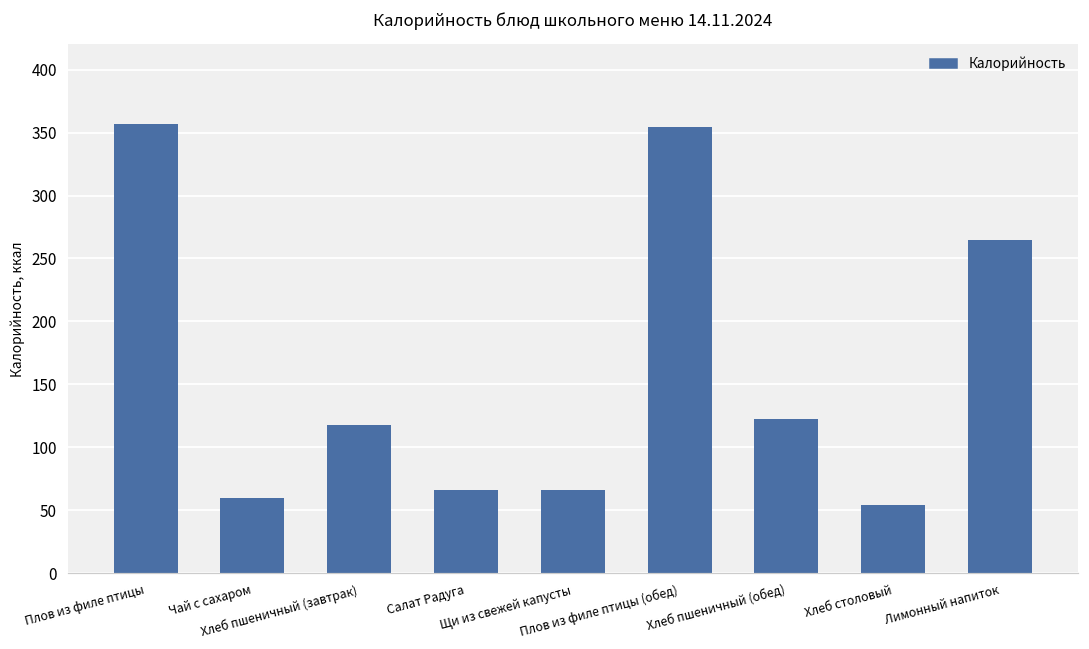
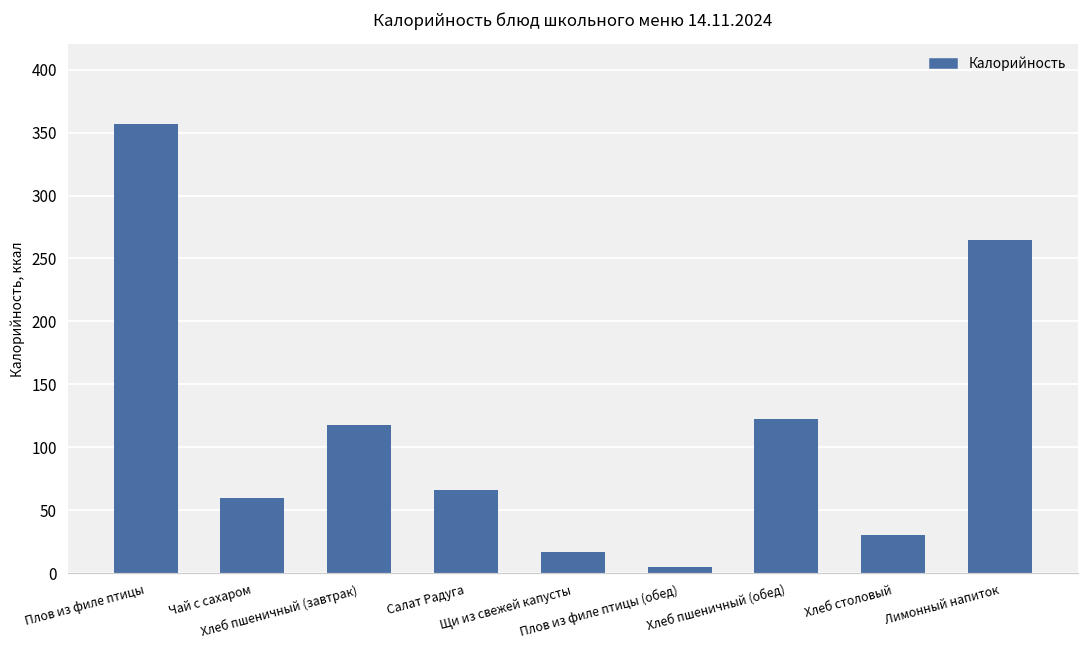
  {
    "Плов из филе птицы": 357,
    "Чай с сахаром": 60,
    "Хлеб пшеничный (завтрак)": 118,
    "Салат Радуга": 66,
-   "Щи из свежей капусты": 66,
-   "Плов из филе птицы (обед)": 354,
+   "Щи из свежей капусты": 17,
+   "Плов из филе птицы (обед)": 5,
    "Хлеб пшеничный (обед)": 123,
-   "Хлеб столовый": 54,
+   "Хлеб столовый": 30,
    "Лимонный напиток": 265
  }
